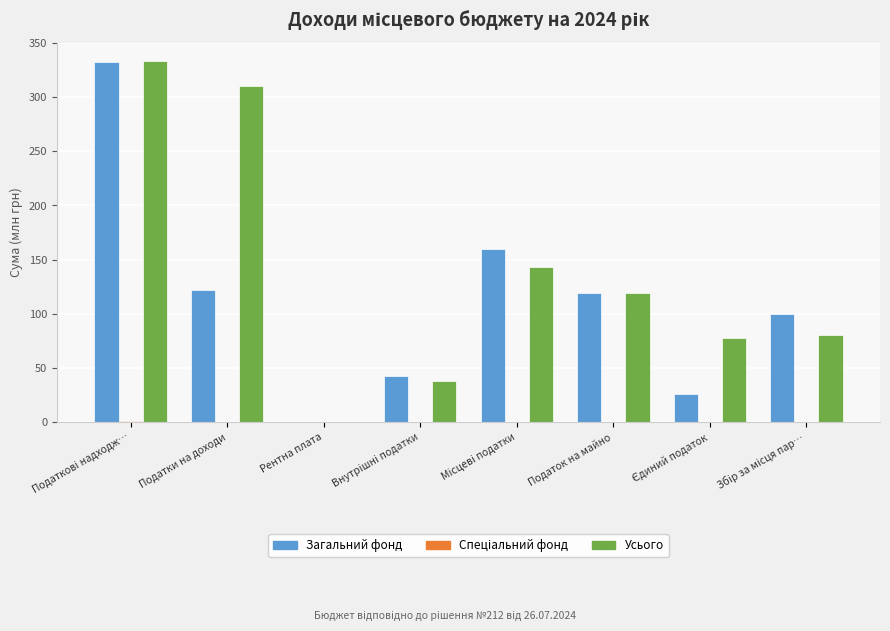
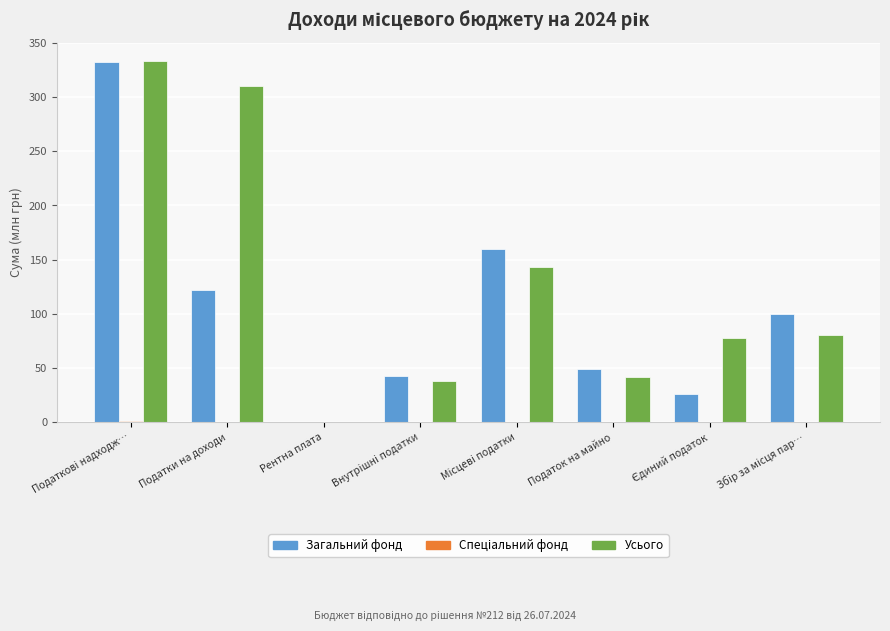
  {
    "Загальний фонд": {
      "Податкові надходж…": 332,
      "Податки на доходи": 122,
      "Внутрішні податки": 43,
      "Місцеві податки": 159,
-     "Податок на майно": 119,
+     "Податок на майно": 49,
      "Єдиний податок": 26,
      "Збір за місця пар…": 100
    },
    "Спеціальний фонд": {
      "Податки на доходи": 0,
      "Рентна плата": 0,
      "Внутрішні податки": 0,
      "Місцеві податки": 0,
      "Податок на майно": 0,
      "Єдиний податок": 0
    },
    "Усього": {
      "Податкові надходж…": 334,
      "Податки на доходи": 310,
      "Внутрішні податки": 38,
      "Місцеві податки": 144,
-     "Податок на майно": 119,
+     "Податок на майно": 42,
      "Єдиний податок": 78,
      "Збір за місця пар…": 81
    }
  }
